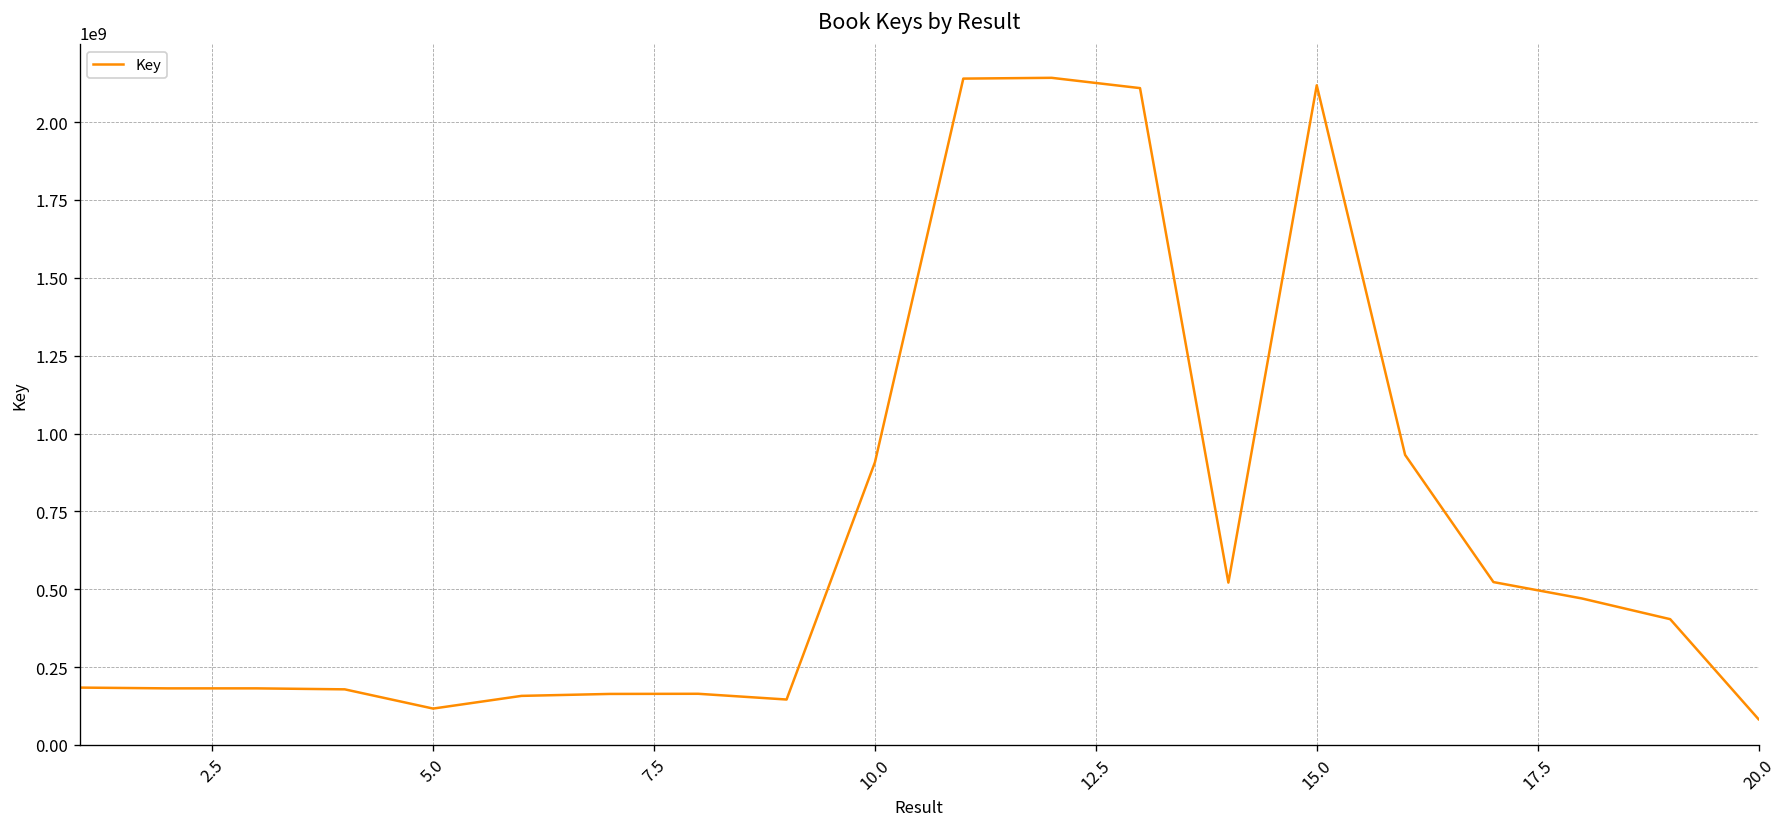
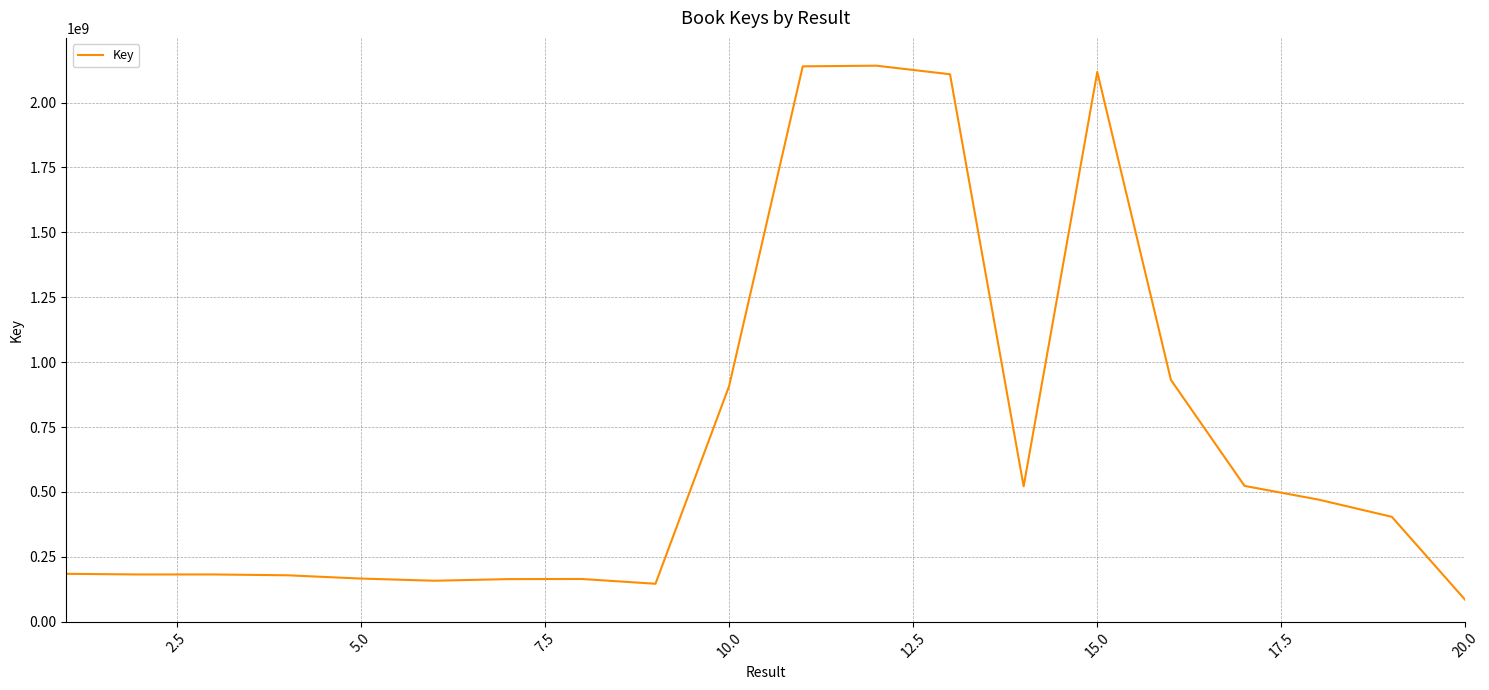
  {
-   "5.0": 120000000,
+   "5.0": 170000000,
    "10.0": 910000000,
    "15.0": 2120000000,
    "20.0": 80000000
  }
